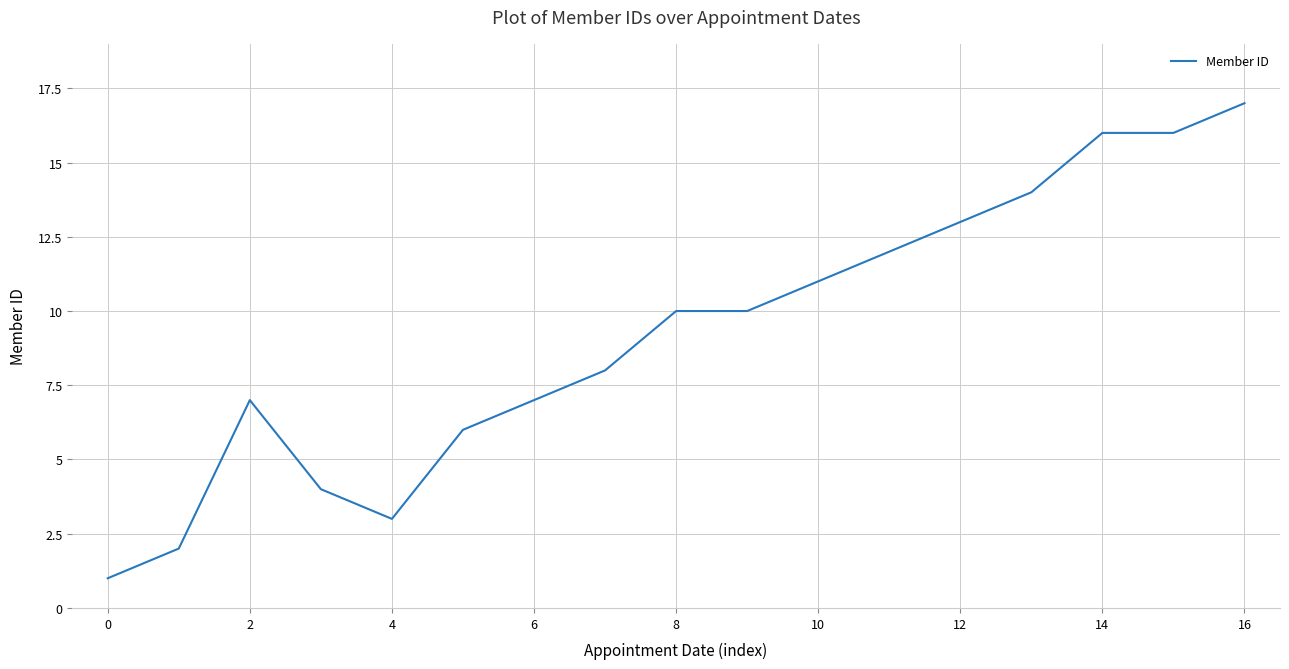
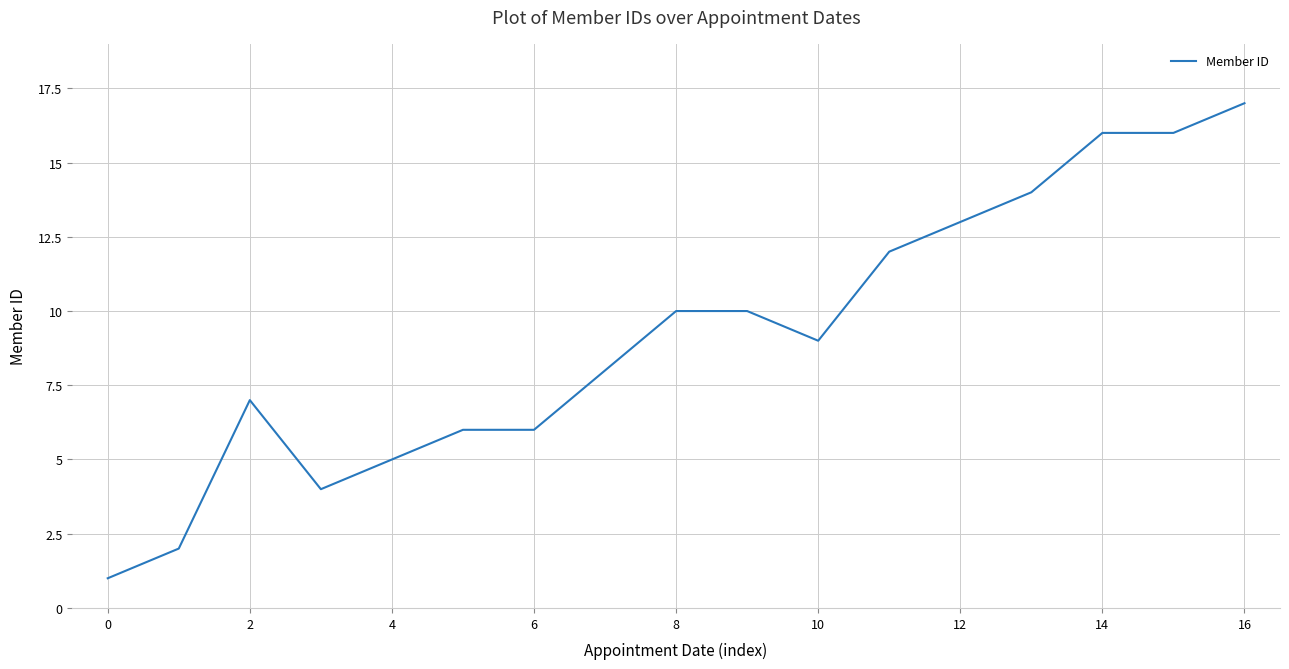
  {
    "0": 1,
    "2": 7,
-   "4": 3,
-   "6": 7,
+   "4": 5,
+   "6": 6,
    "8": 10,
-   "10": 11,
+   "10": 9,
    "12": 13,
    "14": 16,
    "16": 17
  }
